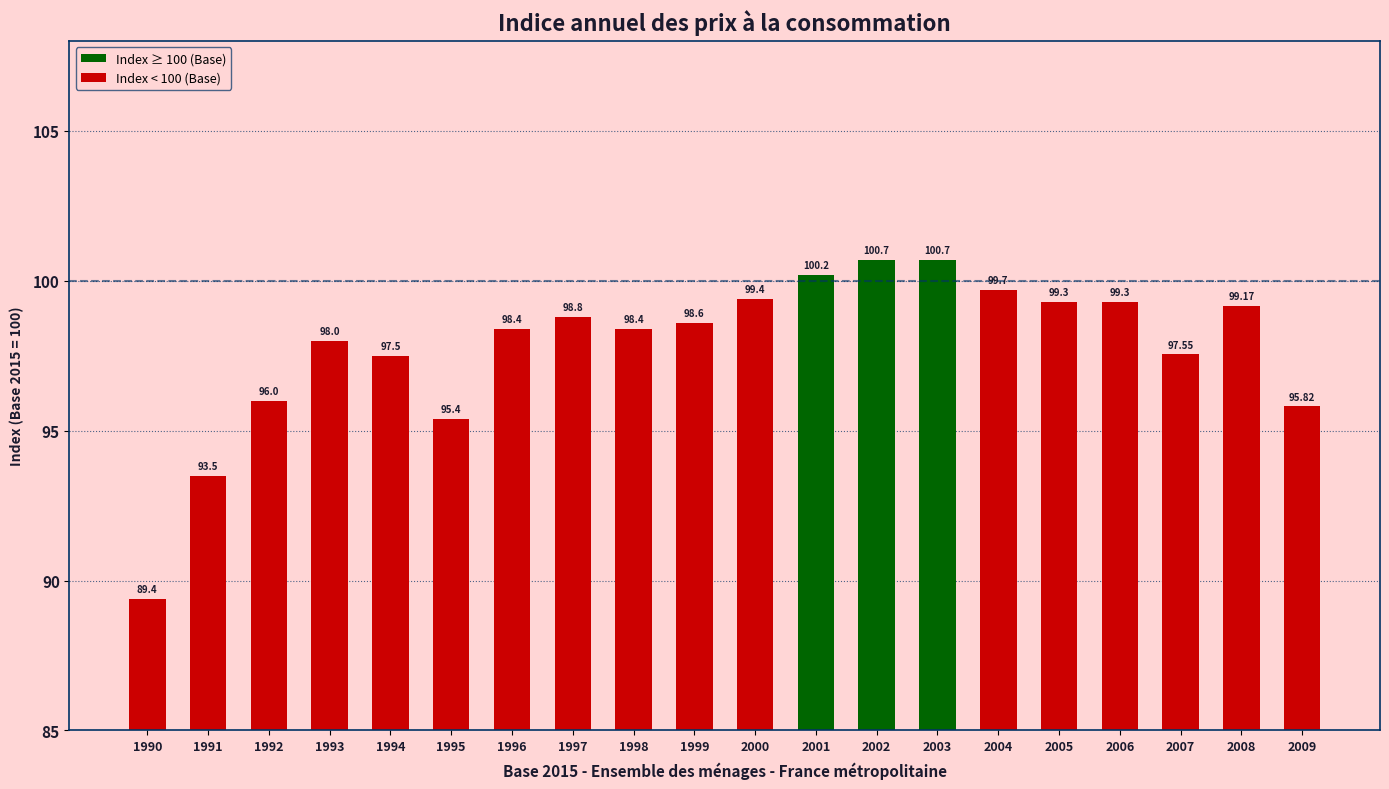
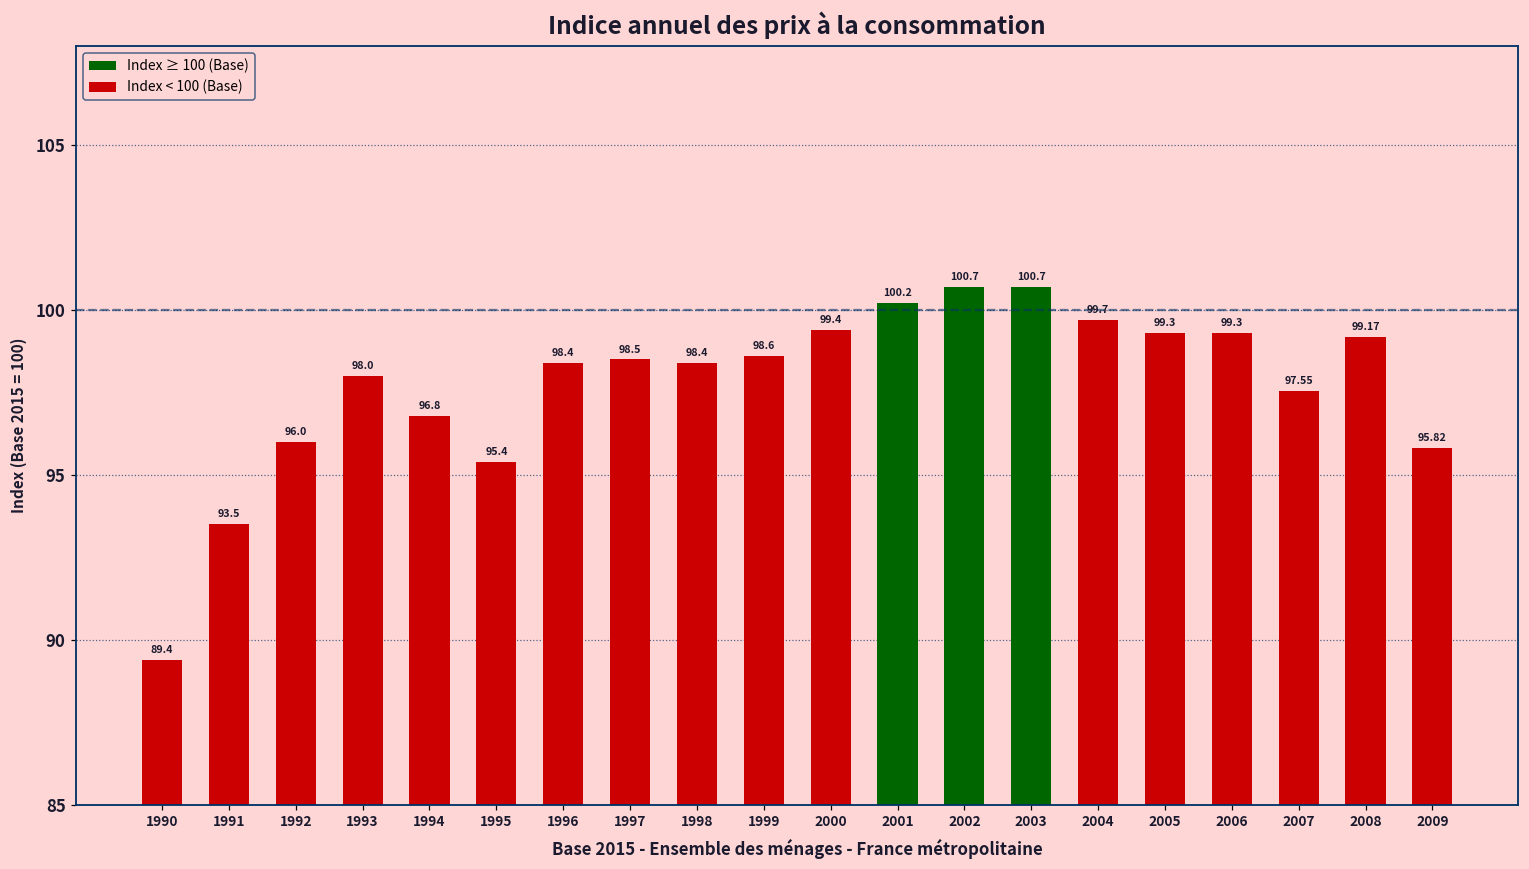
  {
    "1990": 89.4,
    "1991": 93.5,
    "1992": 96.0,
    "1993": 98.0,
-   "1994": 97.5,
+   "1994": 96.8,
    "1995": 95.4,
    "1996": 98.4,
-   "1997": 98.8,
+   "1997": 98.5,
    "1998": 98.4,
    "1999": 98.6,
    "2000": 99.4,
    "2001": 100.2,
    "2002": 100.7,
    "2003": 100.7,
    "2004": 99.7,
    "2005": 99.3,
    "2006": 99.3,
    "2007": 97.55,
    "2008": 99.17,
    "2009": 95.82
  }
